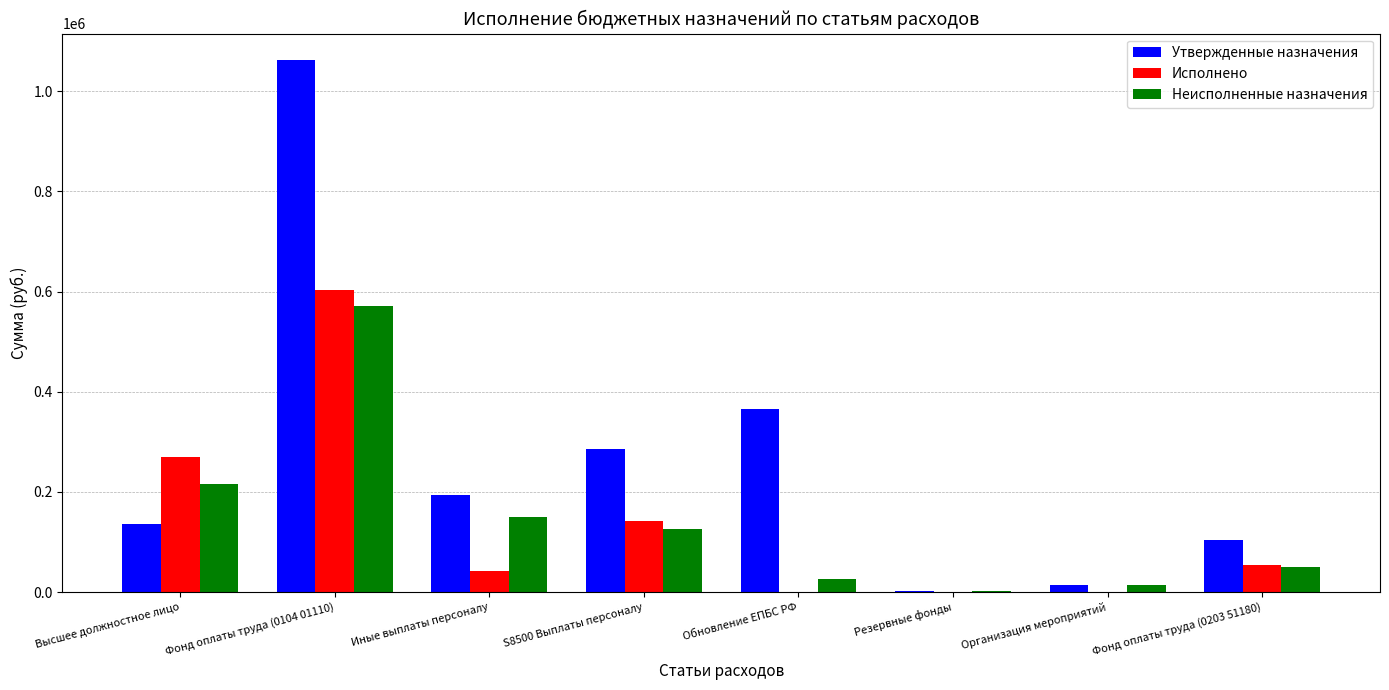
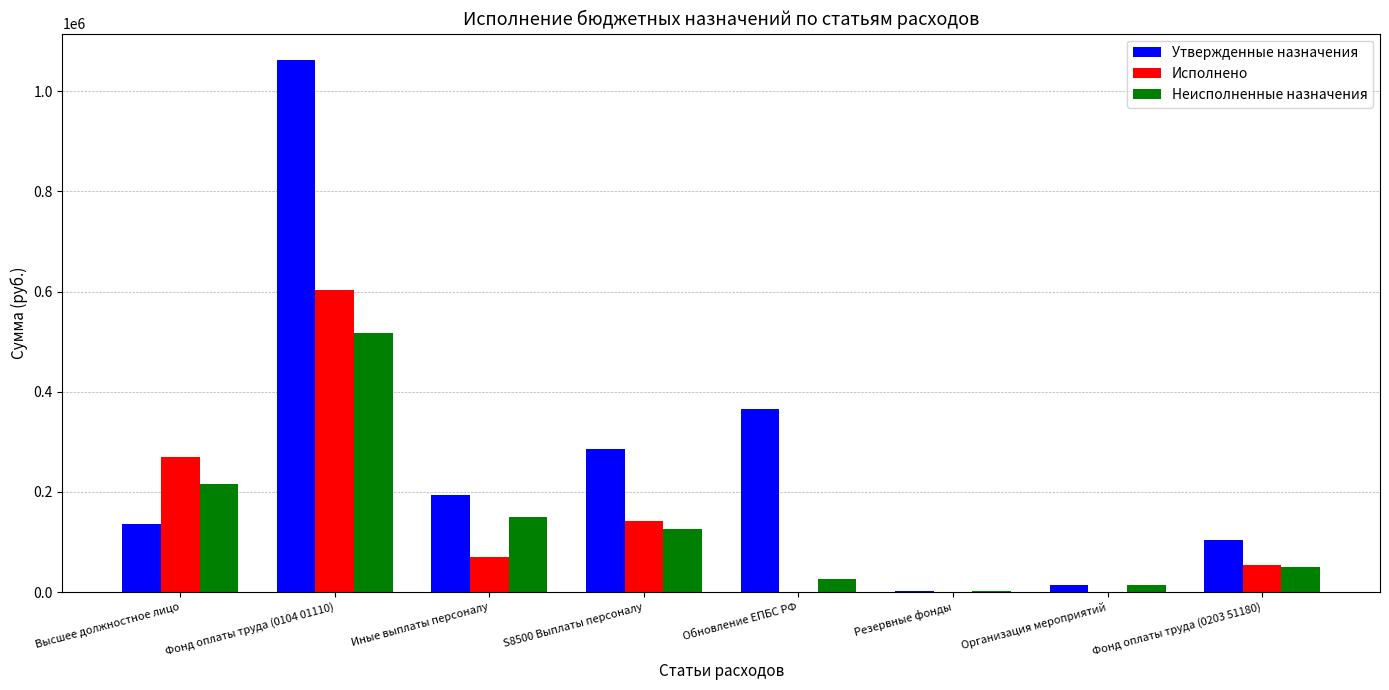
  {
    "Утвержденные назначения": {
      "Высшее должностное лицо": 140000,
      "Фонд оплаты труда (0104 01110)": 1060000,
      "Иные выплаты персоналу": 190000,
      "S8500 Выплаты персоналу": 290000,
      "Обновление ЕПБС РФ": 360000,
      "Организация мероприятий": 20000,
      "Фонд оплаты труда (0203 51180)": 100000
    },
    "Исполнено": {
      "Высшее должностное лицо": 270000,
      "Фонд оплаты труда (0104 01110)": 600000,
-     "Иные выплаты персоналу": 40000,
+     "Иные выплаты персоналу": 70000,
      "S8500 Выплаты персоналу": 140000,
      "Обновление ЕПБС РФ": 0,
      "Резервные фонды": 0,
      "Организация мероприятий": 0,
      "Фонд оплаты труда (0203 51180)": 50000
    },
    "Неисполненные назначения": {
      "Высшее должностное лицо": 220000,
-     "Фонд оплаты труда (0104 01110)": 570000,
+     "Фонд оплаты труда (0104 01110)": 520000,
      "Иные выплаты персоналу": 150000,
      "S8500 Выплаты персоналу": 130000,
      "Обновление ЕПБС РФ": 30000,
      "Организация мероприятий": 20000,
      "Фонд оплаты труда (0203 51180)": 50000
    }
  }
